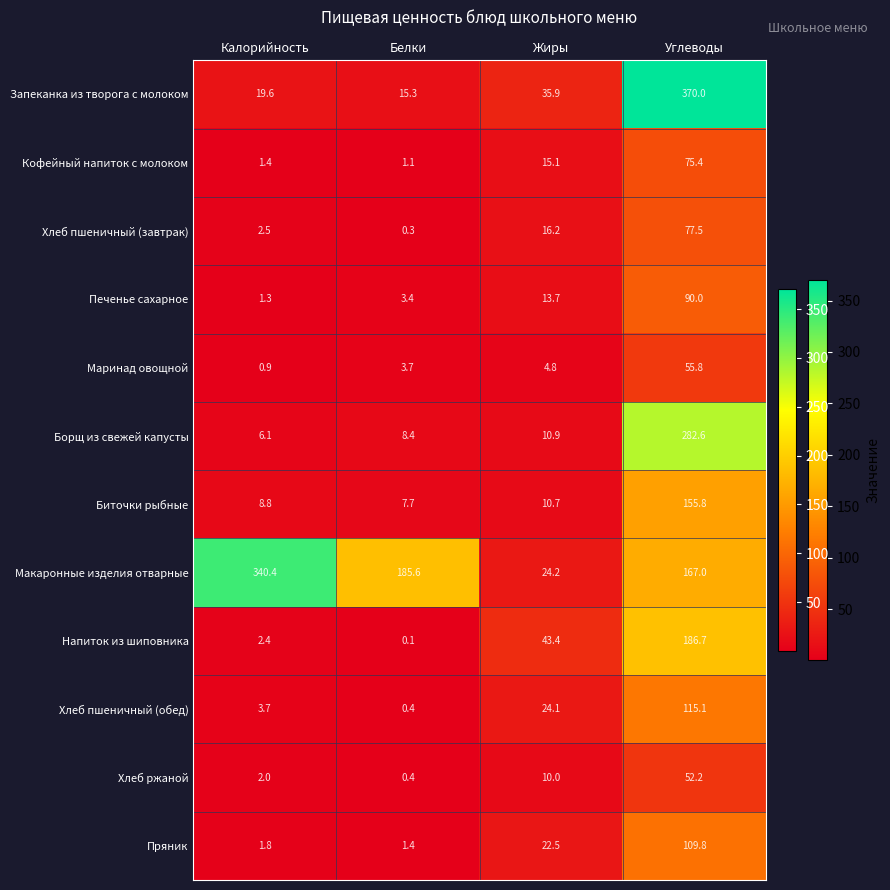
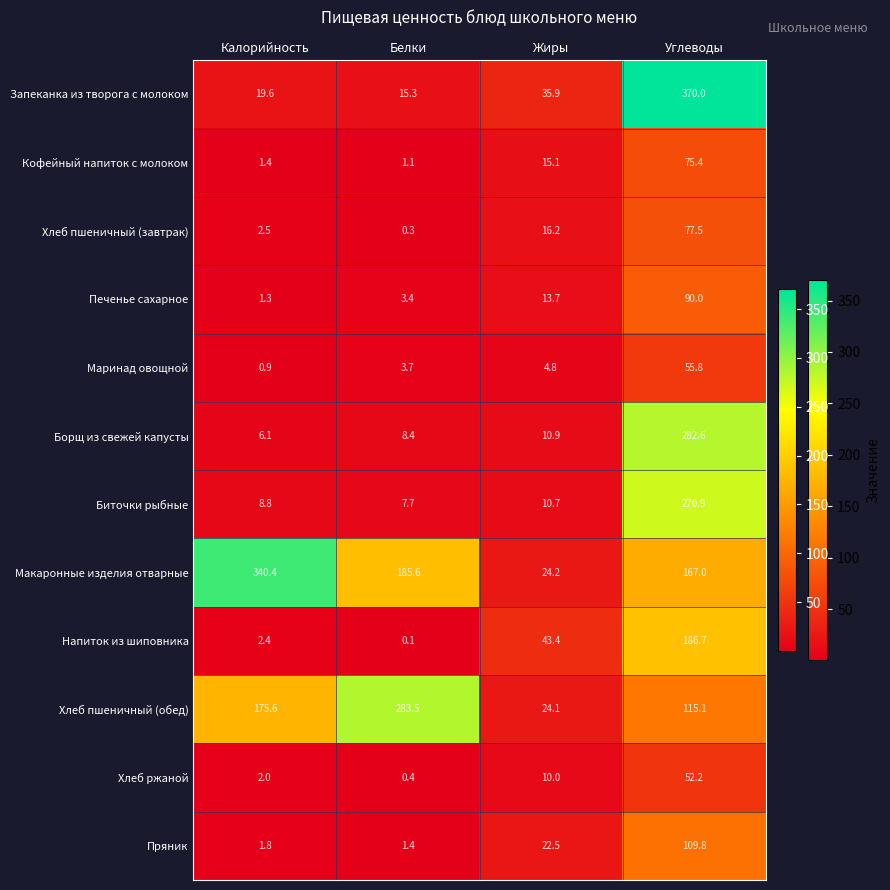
  {
    "Запеканка из творога с молоком": {
      "Калорийность": 19.6,
      "Белки": 15.3,
      "Жиры": 35.9,
      "Углеводы": 370.0
    },
    "Кофейный напиток с молоком": {
      "Калорийность": 1.4,
      "Белки": 1.1,
      "Жиры": 15.1,
      "Углеводы": 75.4
    },
    "Хлеб пшеничный (завтрак)": {
      "Калорийность": 2.5,
      "Белки": 0.3,
      "Жиры": 16.2,
      "Углеводы": 77.5
    },
    "Печенье сахарное": {
      "Калорийность": 1.3,
      "Белки": 3.4,
      "Жиры": 13.7,
      "Углеводы": 90.0
    },
    "Маринад овощной": {
      "Калорийность": 0.9,
      "Белки": 3.7,
      "Жиры": 4.8,
      "Углеводы": 55.8
    },
    "Борщ из свежей капусты": {
      "Калорийность": 6.1,
      "Белки": 8.4,
      "Жиры": 10.9,
      "Углеводы": 282.6
    },
    "Биточки рыбные": {
      "Калорийность": 8.8,
      "Белки": 7.7,
      "Жиры": 10.7,
-     "Углеводы": 155.8
+     "Углеводы": 270.9
    },
    "Макаронные изделия отварные": {
      "Калорийность": 340.4,
      "Белки": 185.6,
      "Жиры": 24.2,
      "Углеводы": 167.0
    },
    "Напиток из шиповника": {
      "Калорийность": 2.4,
      "Белки": 0.1,
      "Жиры": 43.4,
      "Углеводы": 186.7
    },
    "Хлеб пшеничный (обед)": {
-     "Калорийность": 3.7,
-     "Белки": 0.4,
+     "Калорийность": 175.6,
+     "Белки": 283.5,
      "Жиры": 24.1,
      "Углеводы": 115.1
    },
    "Хлеб ржаной": {
      "Калорийность": 2.0,
      "Белки": 0.4,
      "Жиры": 10.0,
      "Углеводы": 52.2
    },
    "Пряник": {
      "Калорийность": 1.8,
      "Белки": 1.4,
      "Жиры": 22.5,
      "Углеводы": 109.8
    }
  }
